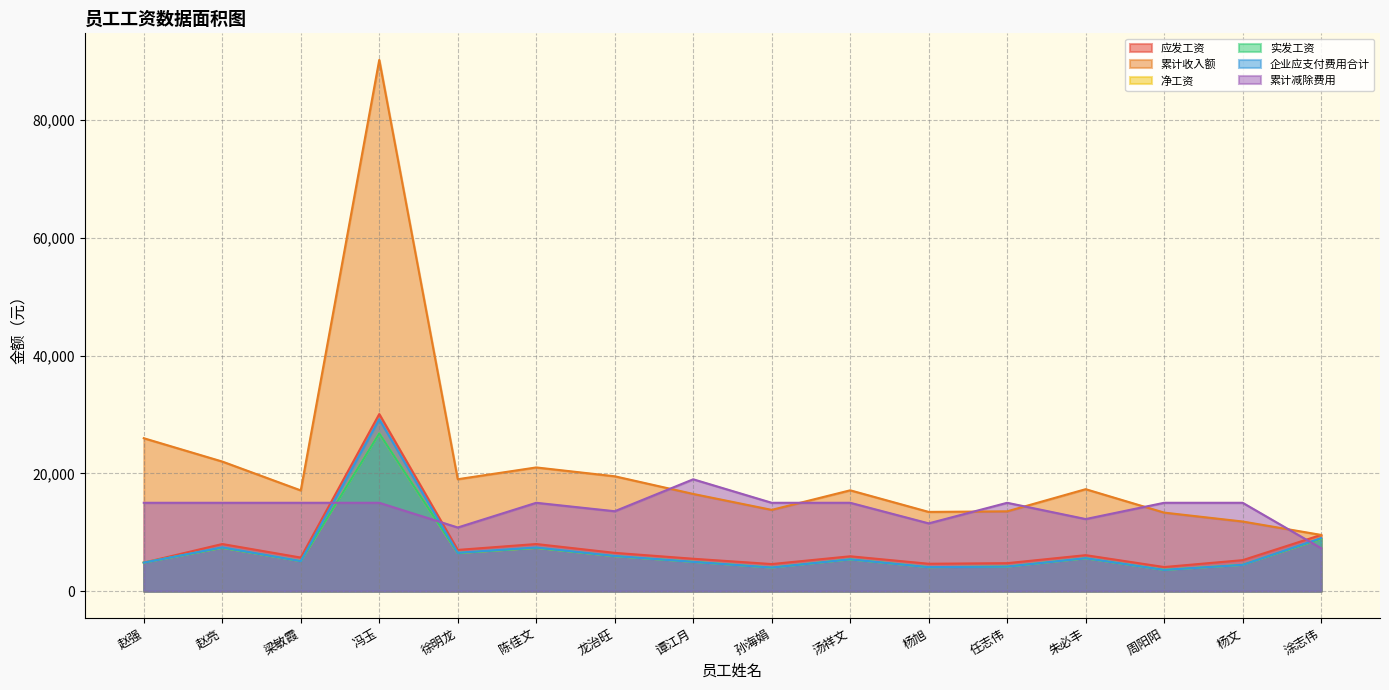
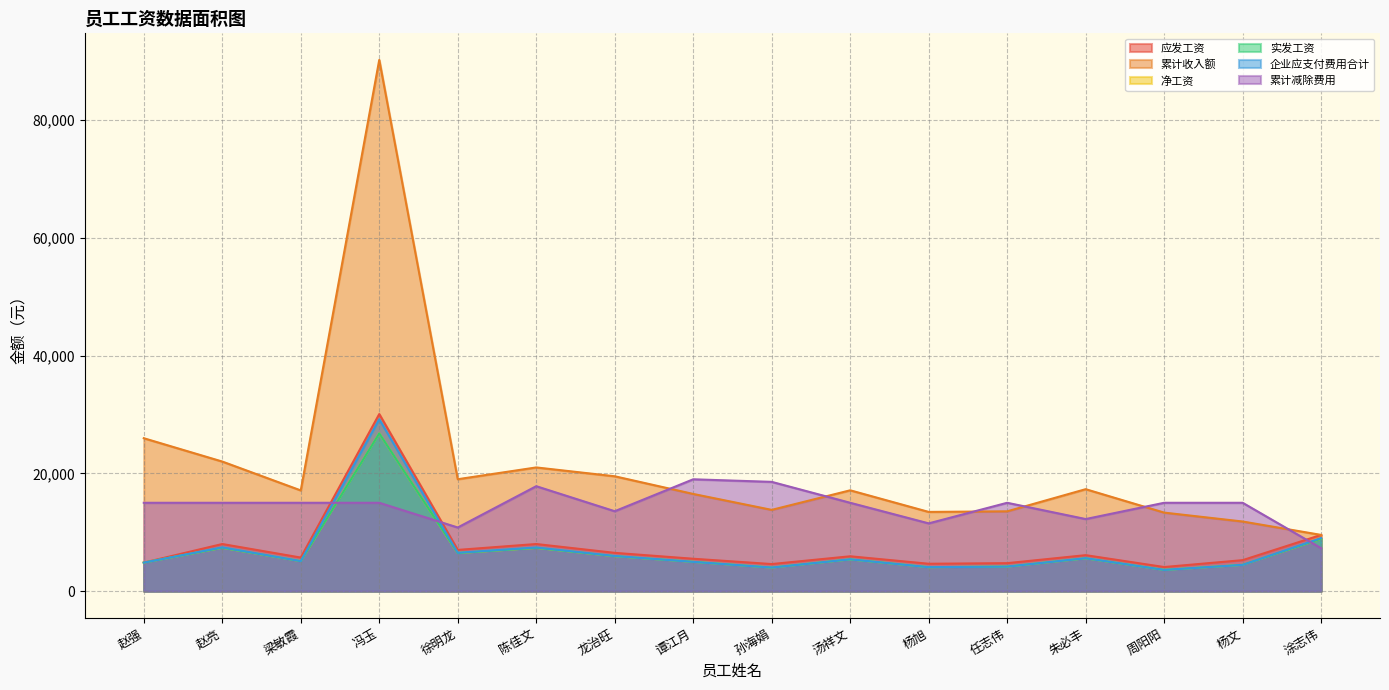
  {
    "实发工资": {
      "冯玉": "27,000"
    },
    "企业应支付费用合计": {
      "冯玉": "29,000"
    },
    "累计减除费用": {
      "赵强": "15,000",
      "赵亮": "15,000",
      "梁敏霞": "15,000",
      "冯玉": "15,000",
      "徐明龙": "11,000",
-     "陈佳文": "15,000",
+     "陈佳文": "18,000",
      "龙治旺": "14,000",
      "谭江月": "19,000",
-     "孙海娟": "15,000",
+     "孙海娟": "19,000",
      "汤祥文": "15,000",
      "杨旭": "12,000",
      "任志伟": "15,000",
      "朱必丰": "12,000",
      "周阳阳": "15,000",
      "杨文": "15,000",
      "涂志伟": "7,000"
    }
  }
